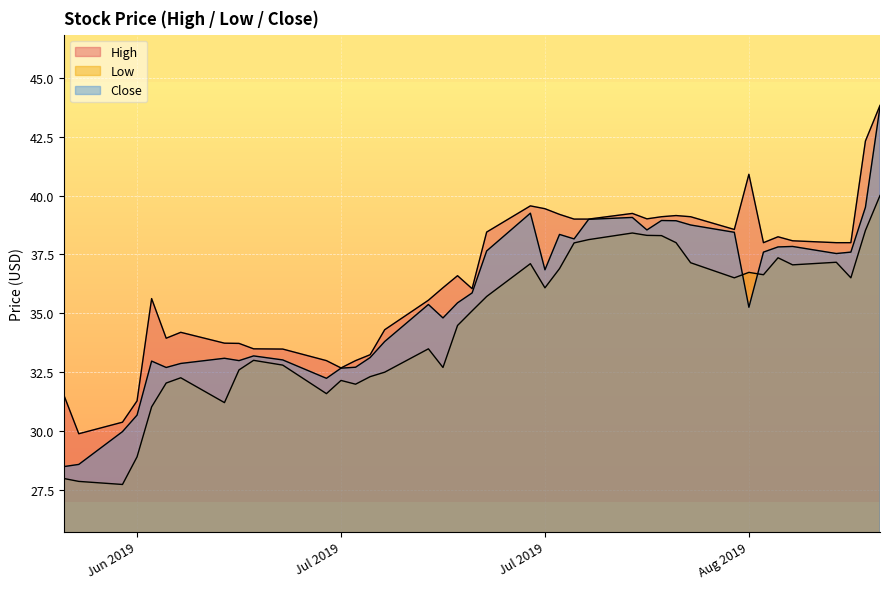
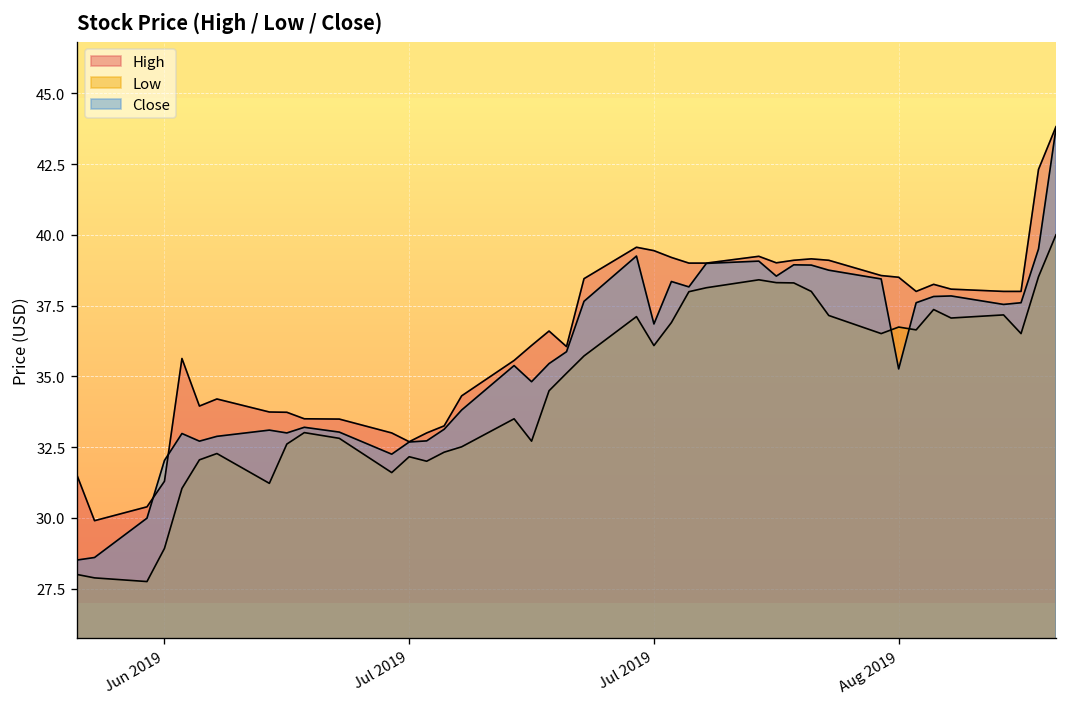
  {
    "High": {
      "Jun 2019": 31.3,
-     "Aug 2019": 40.9
+     "Aug 2019": 38.5
    },
    "Low": {
      "Jun 2019": 28.9,
      "Aug 2019": 36.7
    },
    "Close": {
-     "Jun 2019": 30.7,
+     "Jun 2019": 32.0,
      "Aug 2019": 35.3
    }
  }
